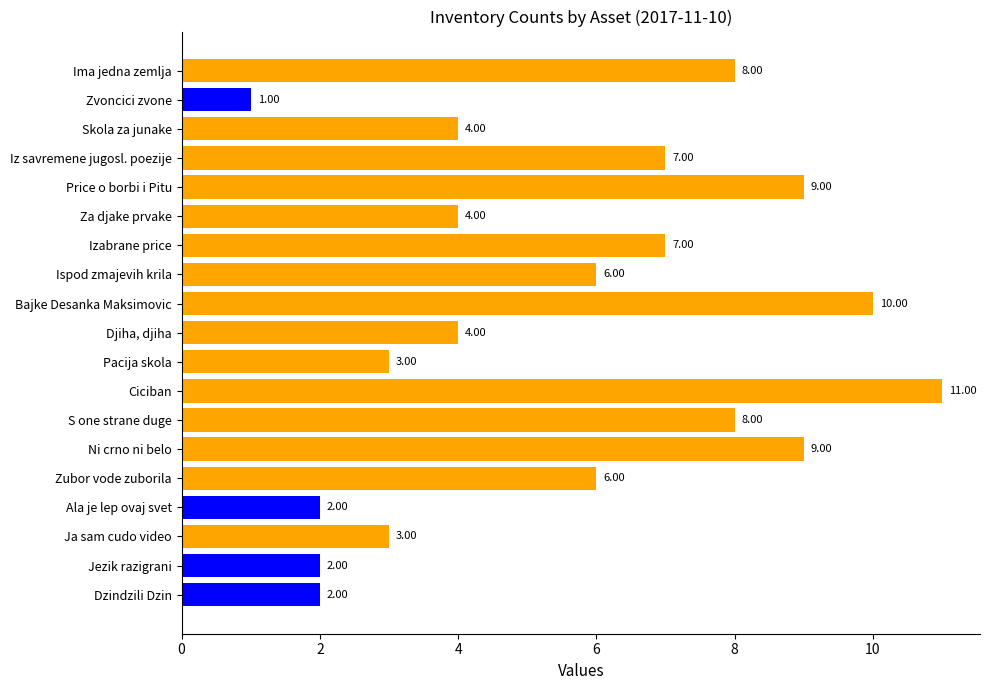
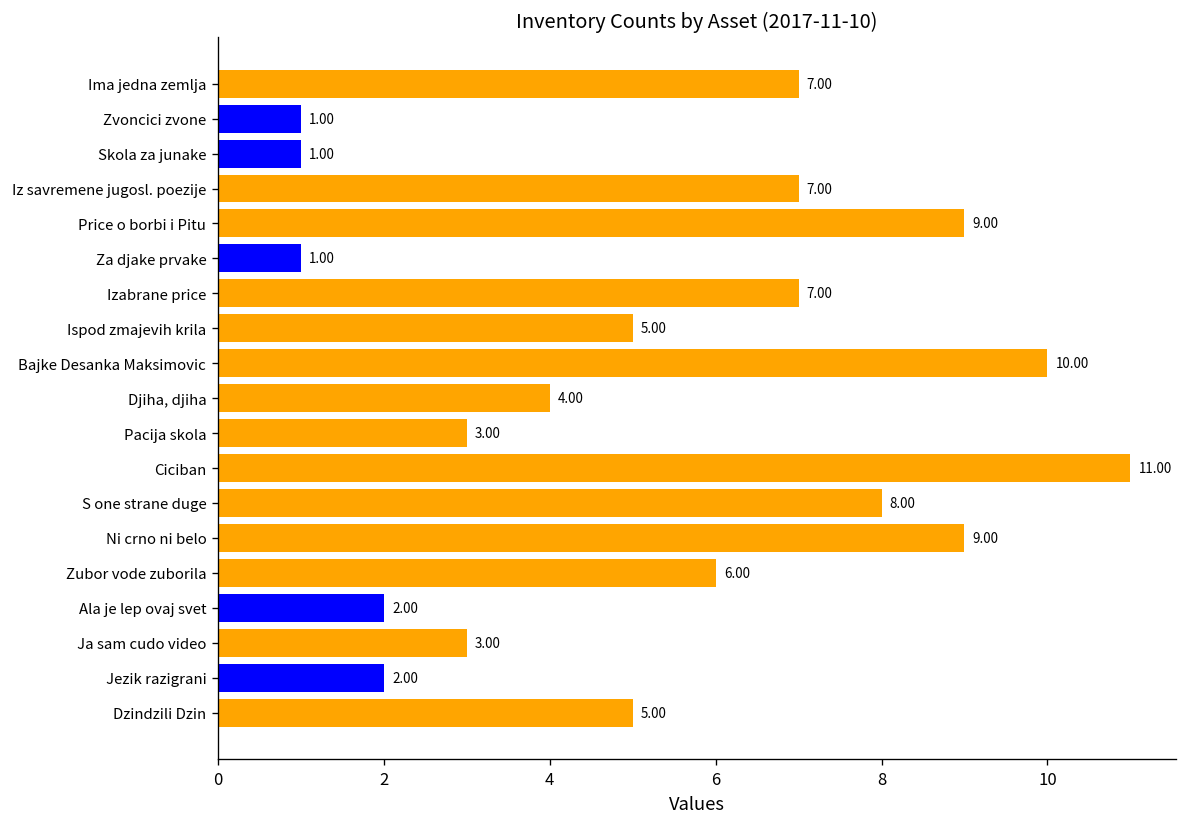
  {
-   "Ima jedna zemlja": 8.00,
+   "Ima jedna zemlja": 7.00,
    "Zvoncici zvone": 1.00,
-   "Skola za junake": 4.00,
+   "Skola za junake": 1.00,
    "Iz savremene jugosl. poezije": 7.00,
    "Price o borbi i Pitu": 9.00,
-   "Za djake prvake": 4.00,
+   "Za djake prvake": 1.00,
    "Izabrane price": 7.00,
-   "Ispod zmajevih krila": 6.00,
+   "Ispod zmajevih krila": 5.00,
    "Bajke Desanka Maksimovic": 10.00,
    "Djiha, djiha": 4.00,
    "Pacija skola": 3.00,
    "Ciciban": 11.00,
    "S one strane duge": 8.00,
    "Ni crno ni belo": 9.00,
    "Zubor vode zuborila": 6.00,
    "Ala je lep ovaj svet": 2.00,
    "Ja sam cudo video": 3.00,
    "Jezik razigrani": 2.00,
-   "Dzindzili Dzin": 2.00
+   "Dzindzili Dzin": 5.00
  }
